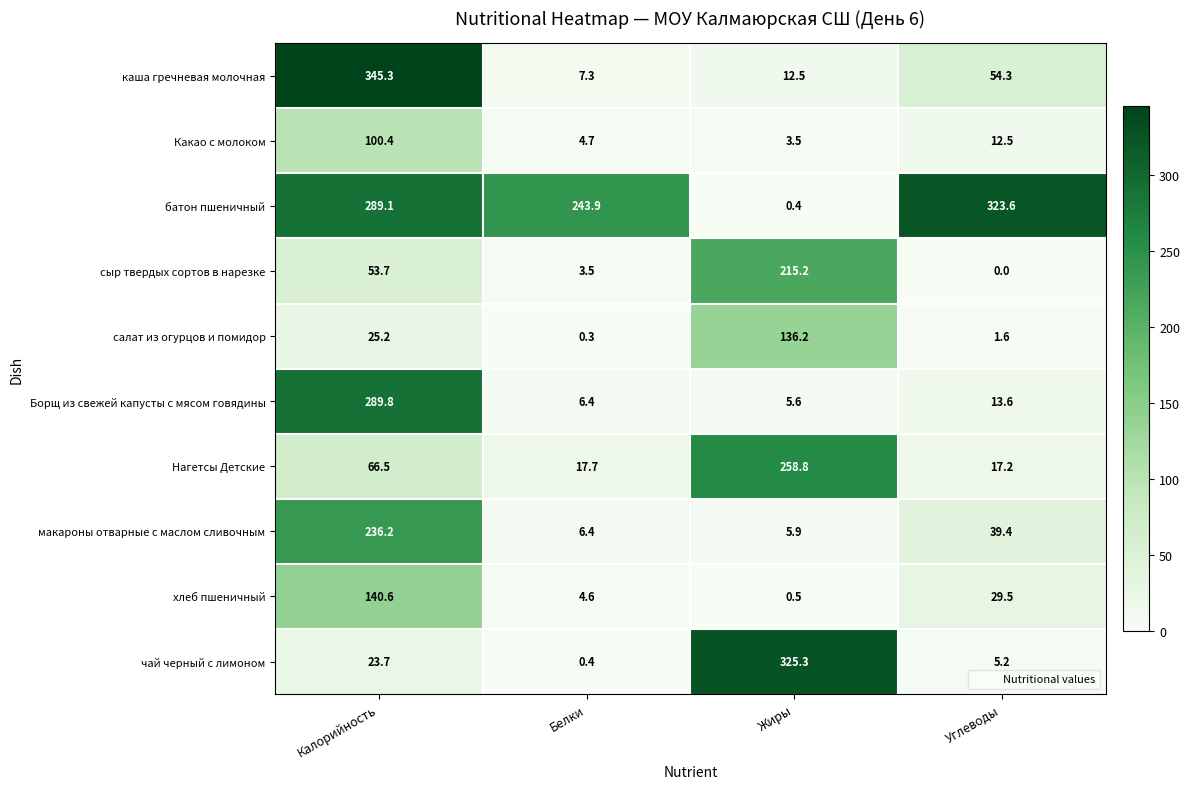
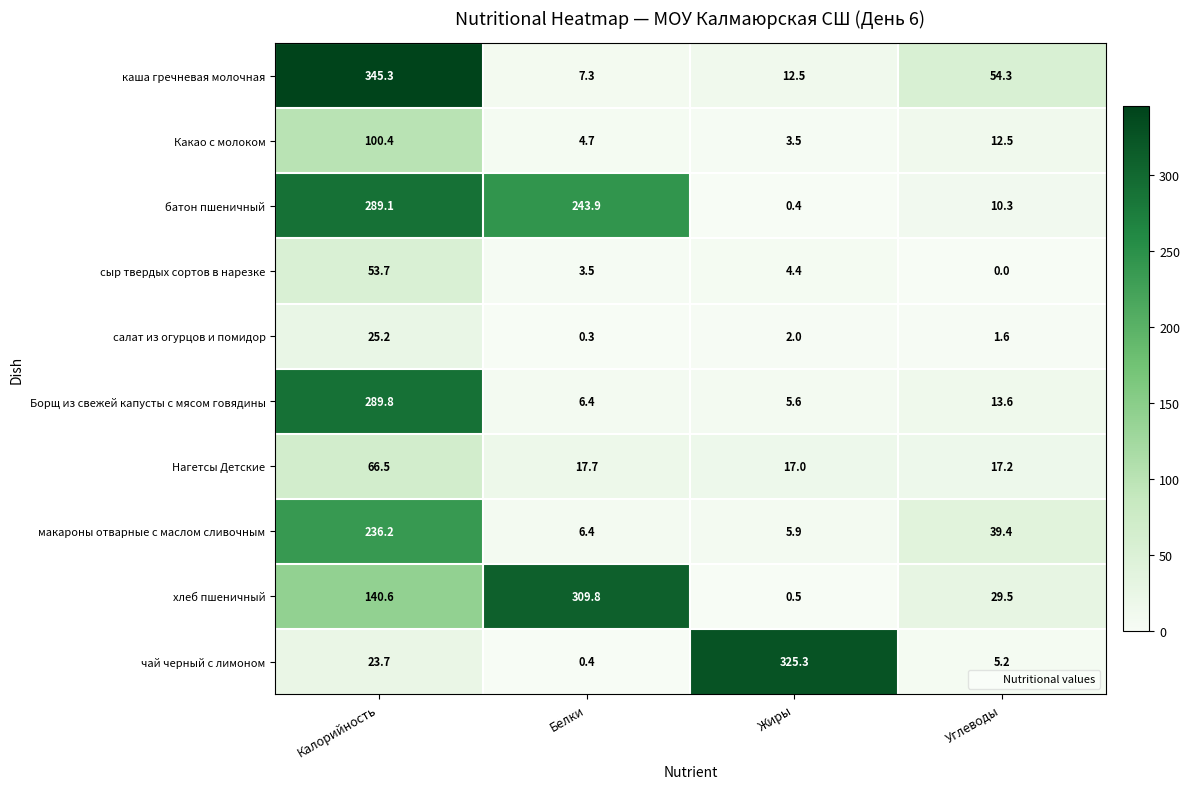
  {
    "каша гречневая молочная": {
      "Калорийность": 345.3,
      "Белки": 7.3,
      "Жиры": 12.5,
      "Углеводы": 54.3
    },
    "Какао с молоком": {
      "Калорийность": 100.4,
      "Белки": 4.7,
      "Жиры": 3.5,
      "Углеводы": 12.5
    },
    "батон пшеничный": {
      "Калорийность": 289.1,
      "Белки": 243.9,
      "Жиры": 0.4,
-     "Углеводы": 323.6
+     "Углеводы": 10.3
    },
    "сыр твердых сортов в нарезке": {
      "Калорийность": 53.7,
      "Белки": 3.5,
-     "Жиры": 215.2,
+     "Жиры": 4.4,
      "Углеводы": 0.0
    },
    "салат из огурцов и помидор": {
      "Калорийность": 25.2,
      "Белки": 0.3,
-     "Жиры": 136.2,
+     "Жиры": 2.0,
      "Углеводы": 1.6
    },
    "Борщ из свежей капусты с мясом говядины": {
      "Калорийность": 289.8,
      "Белки": 6.4,
      "Жиры": 5.6,
      "Углеводы": 13.6
    },
    "Нагетсы Детские": {
      "Калорийность": 66.5,
      "Белки": 17.7,
-     "Жиры": 258.8,
+     "Жиры": 17.0,
      "Углеводы": 17.2
    },
    "макароны отварные с маслом сливочным": {
      "Калорийность": 236.2,
      "Белки": 6.4,
      "Жиры": 5.9,
      "Углеводы": 39.4
    },
    "хлеб пшеничный": {
      "Калорийность": 140.6,
-     "Белки": 4.6,
+     "Белки": 309.8,
      "Жиры": 0.5,
      "Углеводы": 29.5
    },
    "чай черный с лимоном": {
      "Калорийность": 23.7,
      "Белки": 0.4,
      "Жиры": 325.3,
      "Углеводы": 5.2
    }
  }
